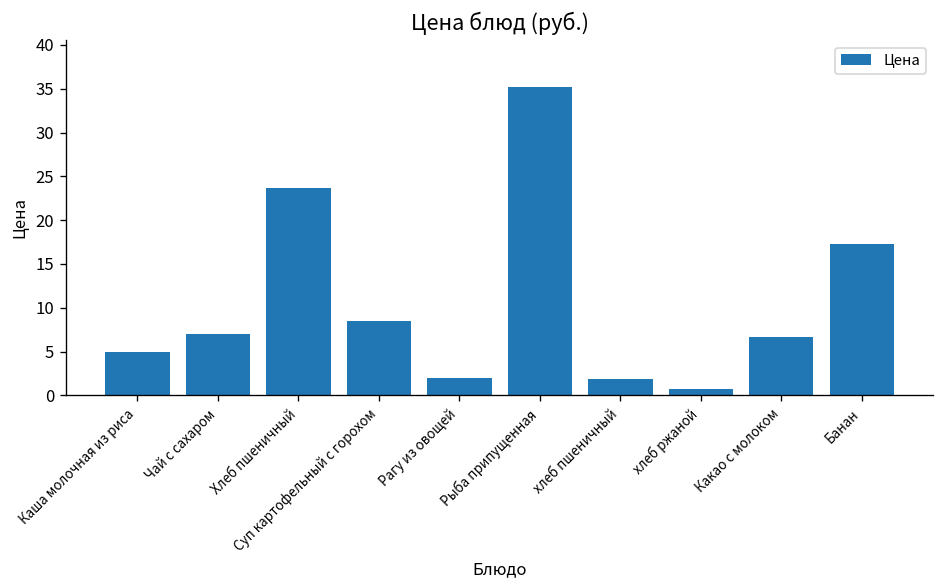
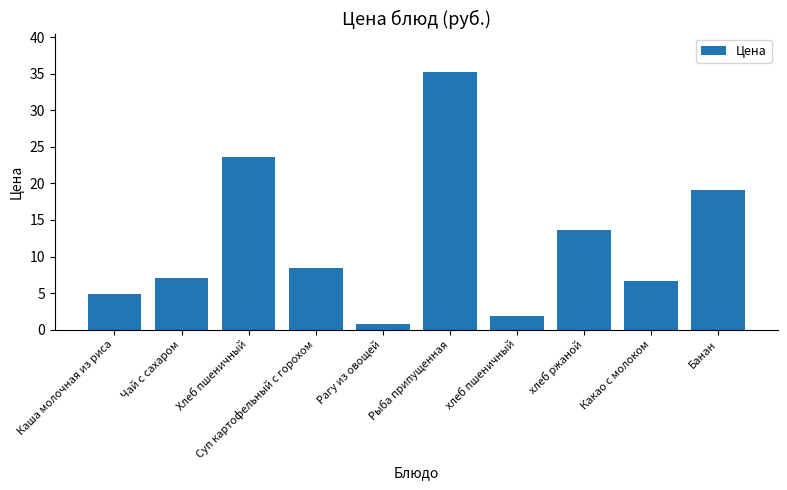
  {
    "Каша молочная из риса": 5,
    "Чай с сахаром": 7,
    "Хлеб пшеничный": 24,
    "Суп картофельный с горохом": 8,
-   "Рагу из овощей": 2,
+   "Рагу из овощей": 1,
    "Рыба припущенная": 35,
    "хлеб пшеничный": 2,
-   "хлеб ржаной": 1,
+   "хлеб ржаной": 14,
    "Какао с молоком": 7,
-   "Банан": 17
+   "Банан": 19
  }
